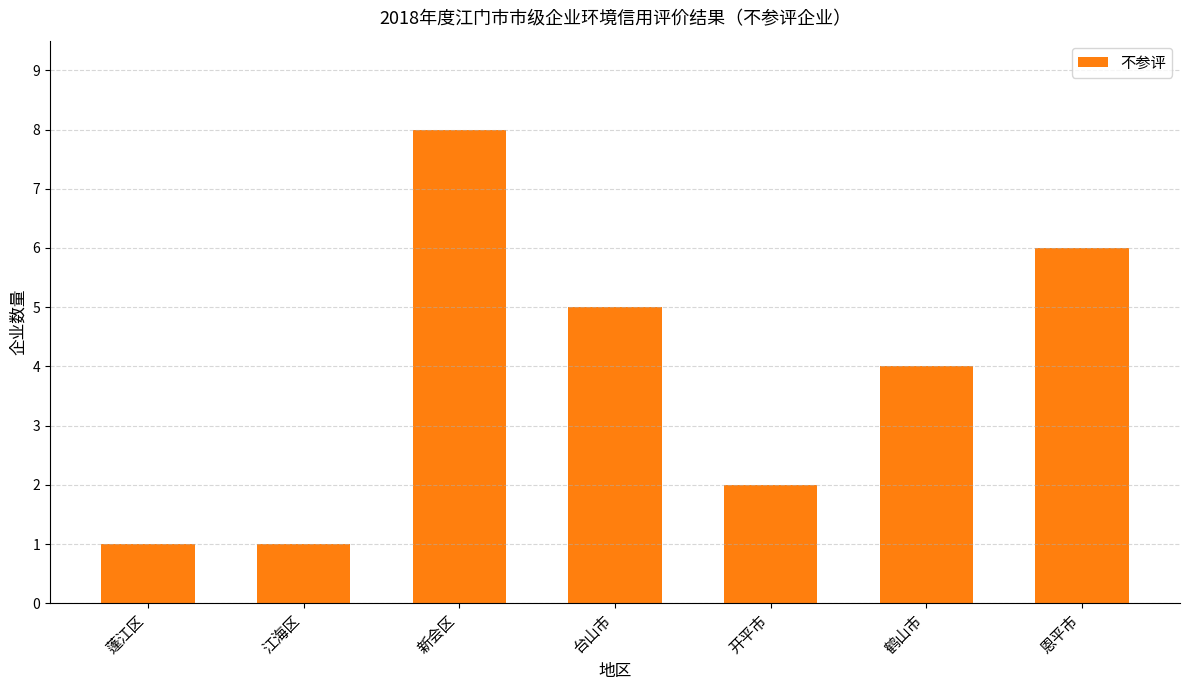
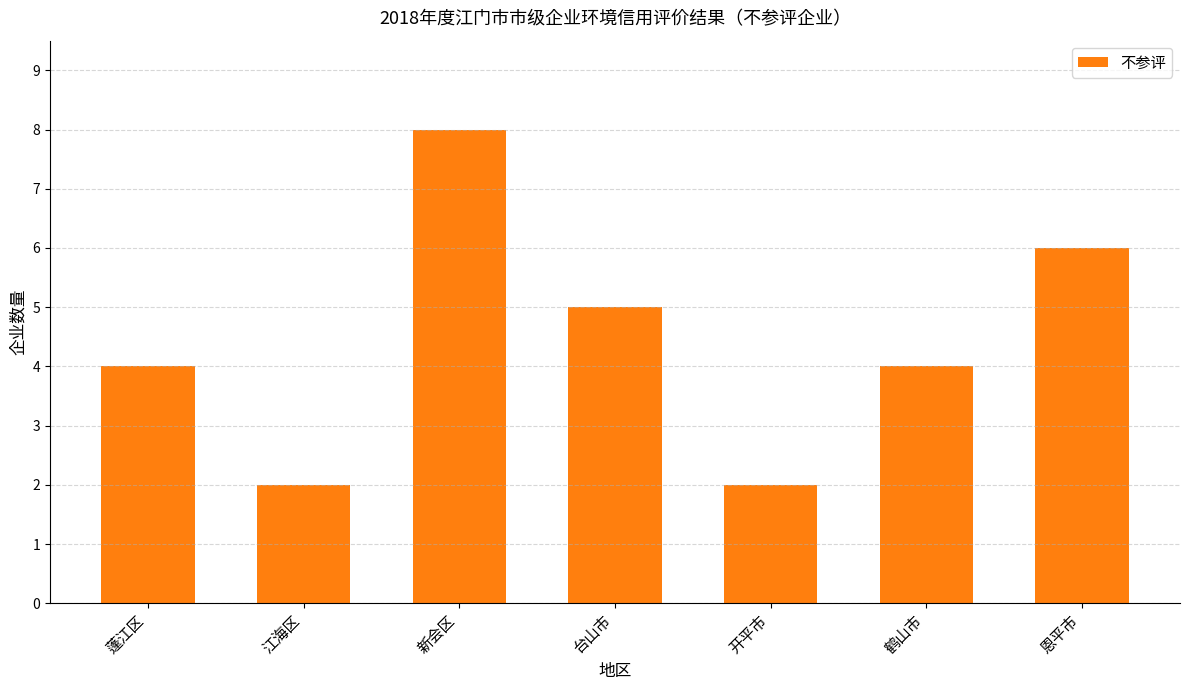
  {
-   "蓬江区": 1,
-   "江海区": 1,
+   "蓬江区": 4,
+   "江海区": 2,
    "新会区": 8,
    "台山市": 5,
    "开平市": 2,
    "鹤山市": 4,
    "恩平市": 6
  }
